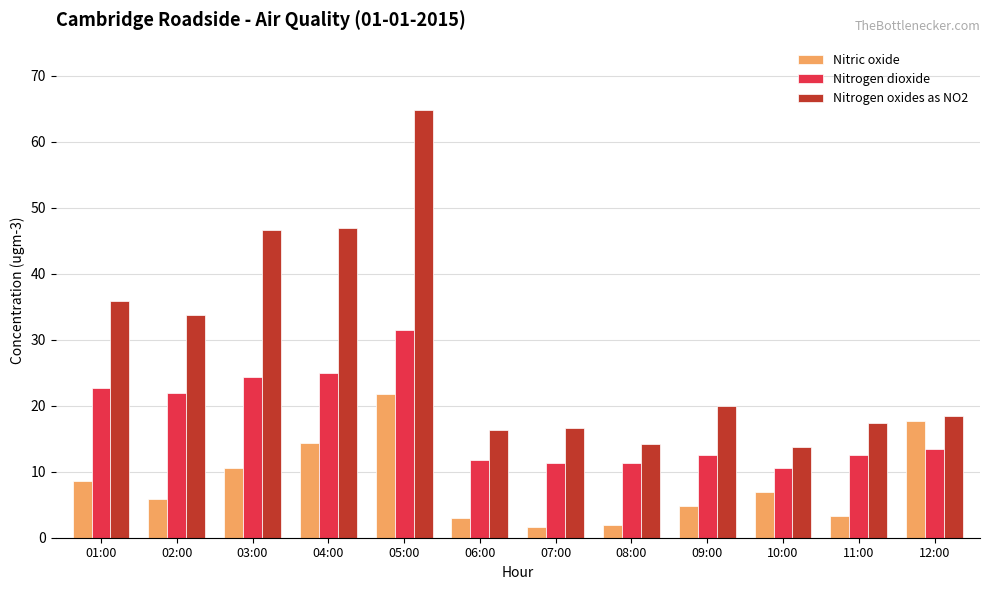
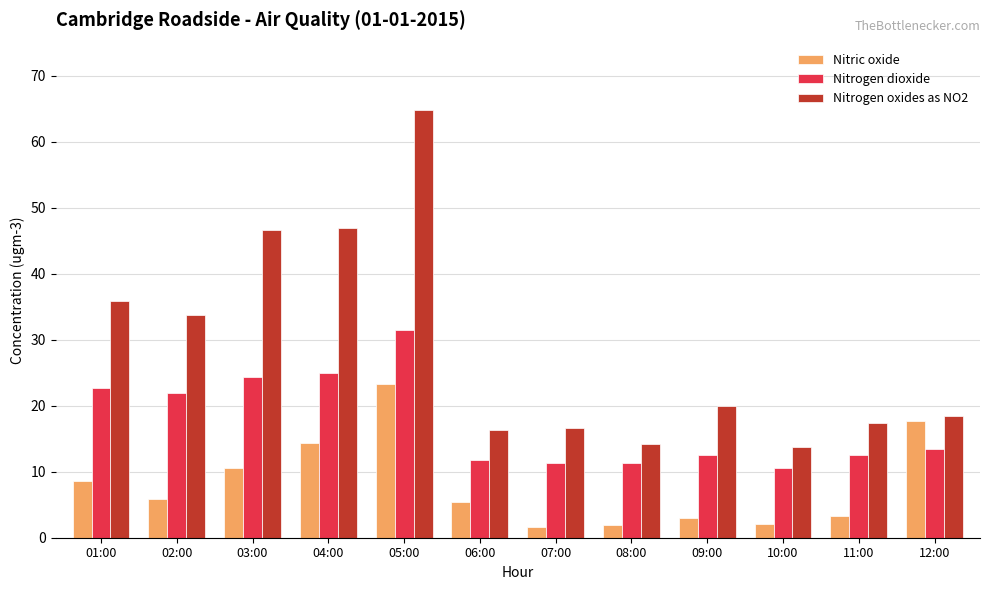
  {
    "Nitric oxide": {
      "01:00": 9,
      "02:00": 6,
      "03:00": 11,
      "04:00": 14,
-     "05:00": 22,
-     "06:00": 3,
+     "05:00": 23,
+     "06:00": 5,
      "07:00": 2,
      "08:00": 2,
-     "09:00": 5,
-     "10:00": 7,
+     "09:00": 3,
+     "10:00": 2,
      "11:00": 3,
      "12:00": 18
    }
  }
